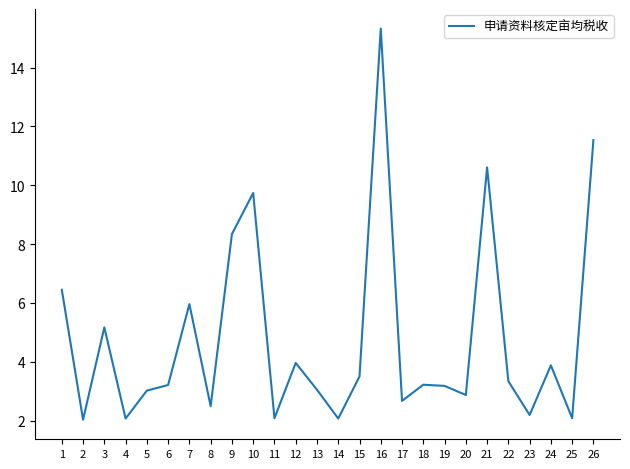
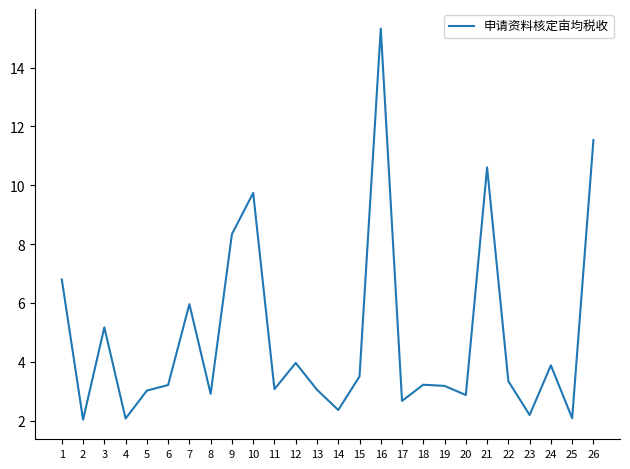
  {
-   "1": 6.5,
+   "1": 6.8,
    "2": 2.0,
    "3": 5.2,
    "4": 2.1,
    "5": 3.0,
    "6": 3.2,
    "7": 6.0,
-   "8": 2.5,
+   "8": 2.9,
    "9": 8.3,
    "10": 9.7,
-   "11": 2.1,
+   "11": 3.1,
    "12": 4.0,
    "13": 3.1,
-   "14": 2.1,
+   "14": 2.4,
    "15": 3.5,
    "16": 15.3,
    "17": 2.7,
    "18": 3.2,
    "19": 3.2,
    "20": 2.9,
    "21": 10.6,
    "22": 3.3,
    "23": 2.2,
    "24": 3.9,
    "25": 2.1,
    "26": 11.5
  }
